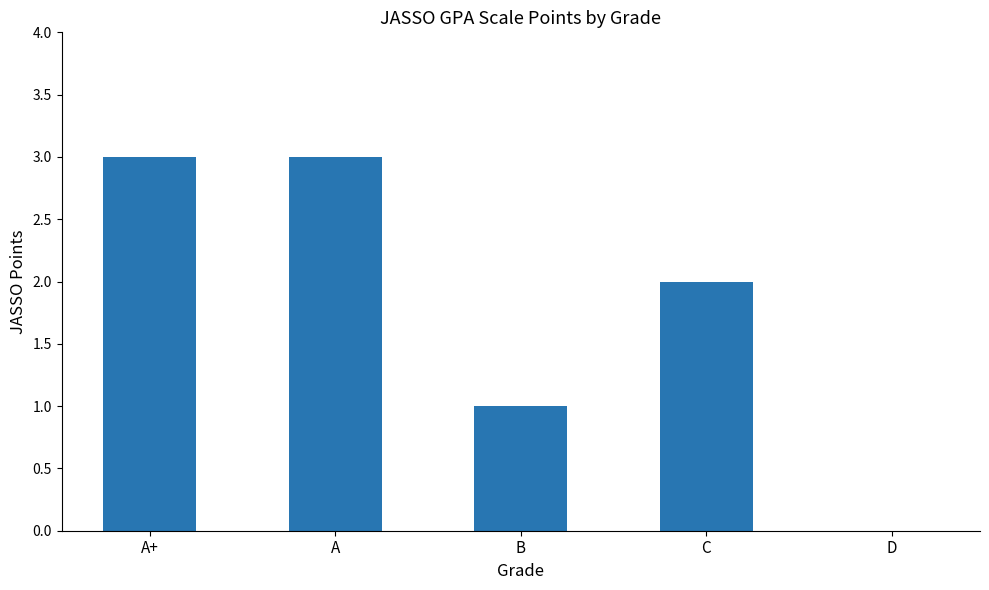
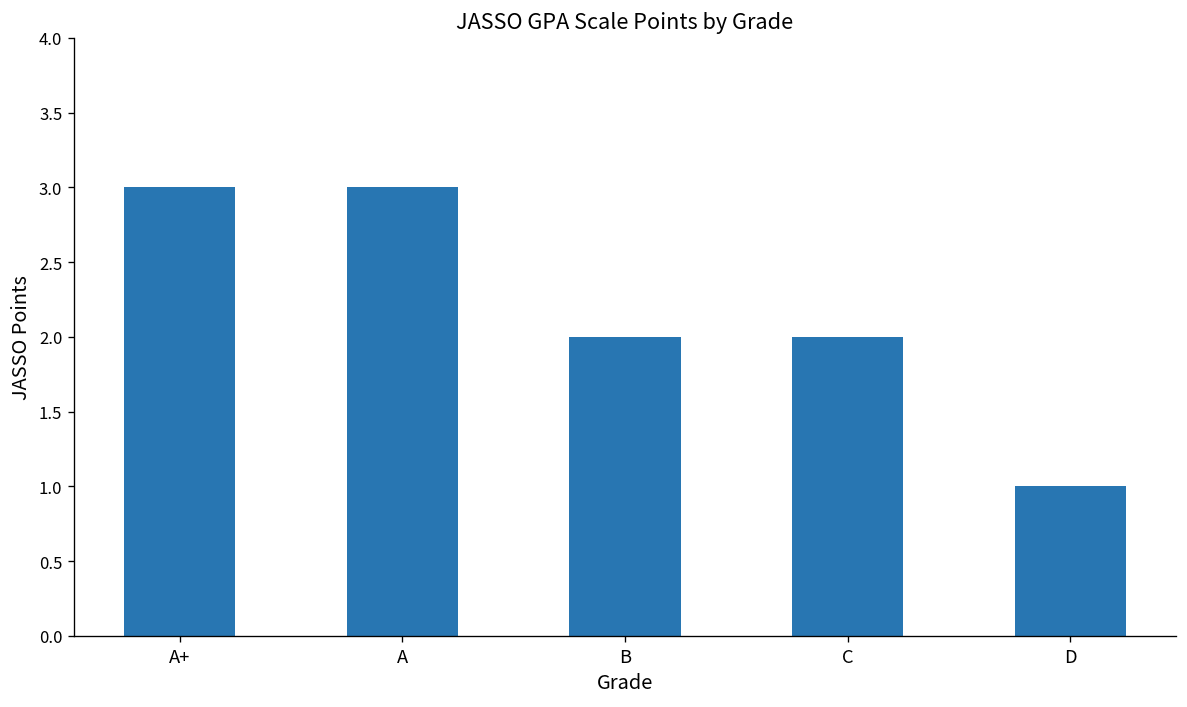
  {
    "A+": 3,
    "A": 3,
-   "B": 1,
+   "B": 2,
    "C": 2,
-   "D": 0
+   "D": 1
  }
